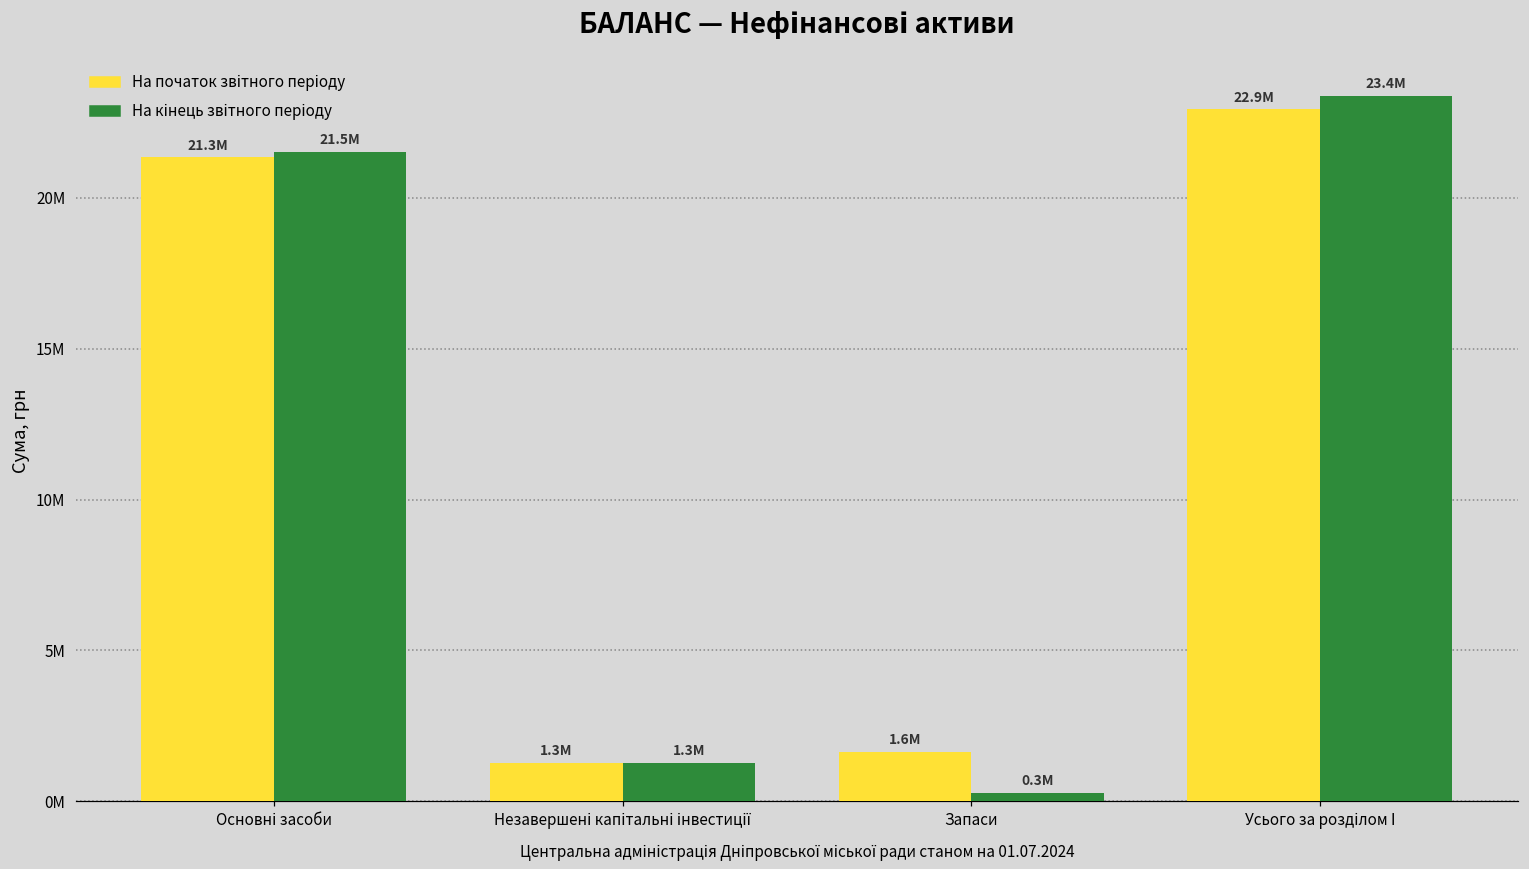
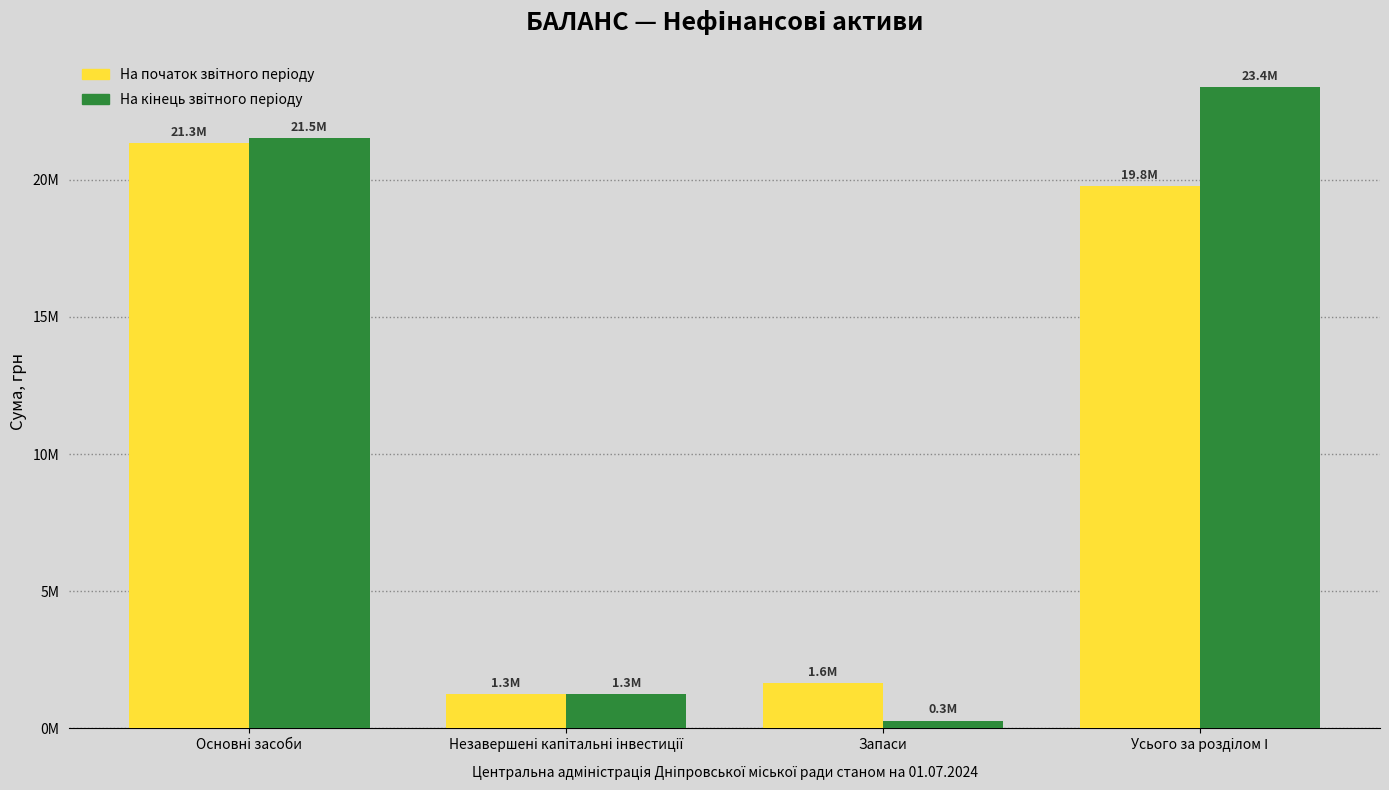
  {
    "На початок звітного періоду": {
      "Основні засоби": "21.3M",
      "Незавершені капітальні інвестиції": "1.3M",
      "Запаси": "1.6M",
-     "Усього за розділом І": "22.9M"
+     "Усього за розділом І": "19.8M"
    },
    "На кінець звітного періоду": {
      "Основні засоби": "21.5M",
      "Незавершені капітальні інвестиції": "1.3M",
      "Запаси": "0.3M",
      "Усього за розділом І": "23.4M"
    }
  }
